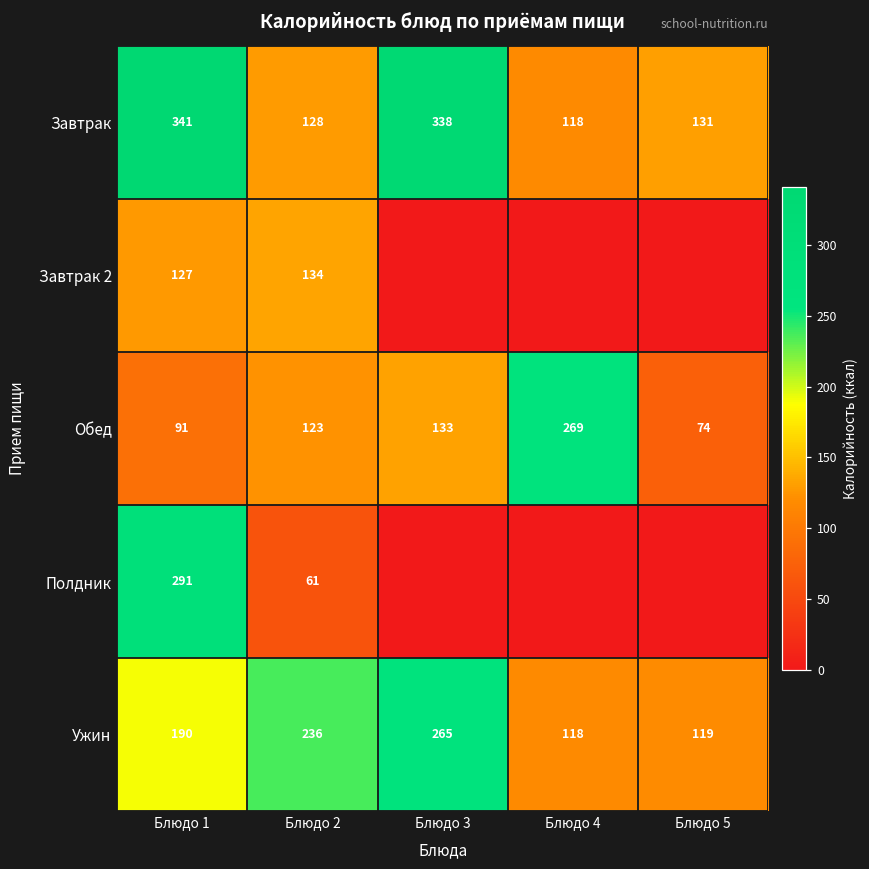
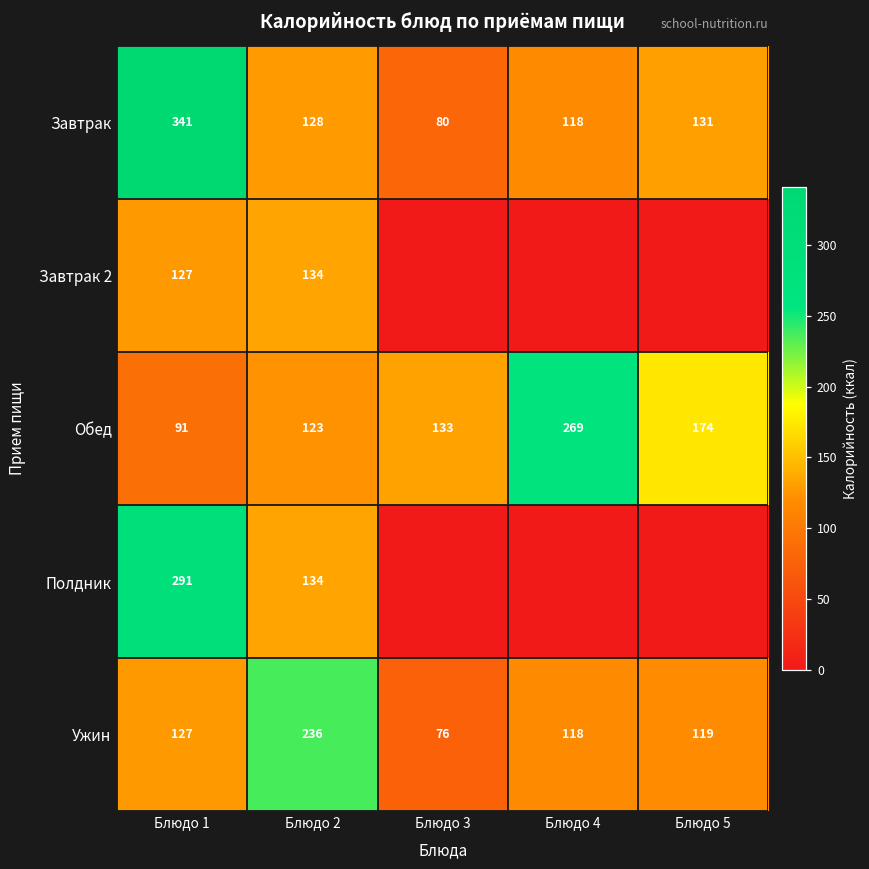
  {
    "Завтрак": {
      "Блюдо 1": 341,
      "Блюдо 2": 128,
-     "Блюдо 3": 338,
+     "Блюдо 3": 80,
      "Блюдо 4": 118,
      "Блюдо 5": 131
    },
    "Завтрак 2": {
      "Блюдо 1": 127,
      "Блюдо 2": 134
    },
    "Обед": {
      "Блюдо 1": 91,
      "Блюдо 2": 123,
      "Блюдо 3": 133,
      "Блюдо 4": 269,
-     "Блюдо 5": 74
+     "Блюдо 5": 174
    },
    "Полдник": {
      "Блюдо 1": 291,
-     "Блюдо 2": 61
+     "Блюдо 2": 134
    },
    "Ужин": {
-     "Блюдо 1": 190,
+     "Блюдо 1": 127,
      "Блюдо 2": 236,
-     "Блюдо 3": 265,
+     "Блюдо 3": 76,
      "Блюдо 4": 118,
      "Блюдо 5": 119
    }
  }
